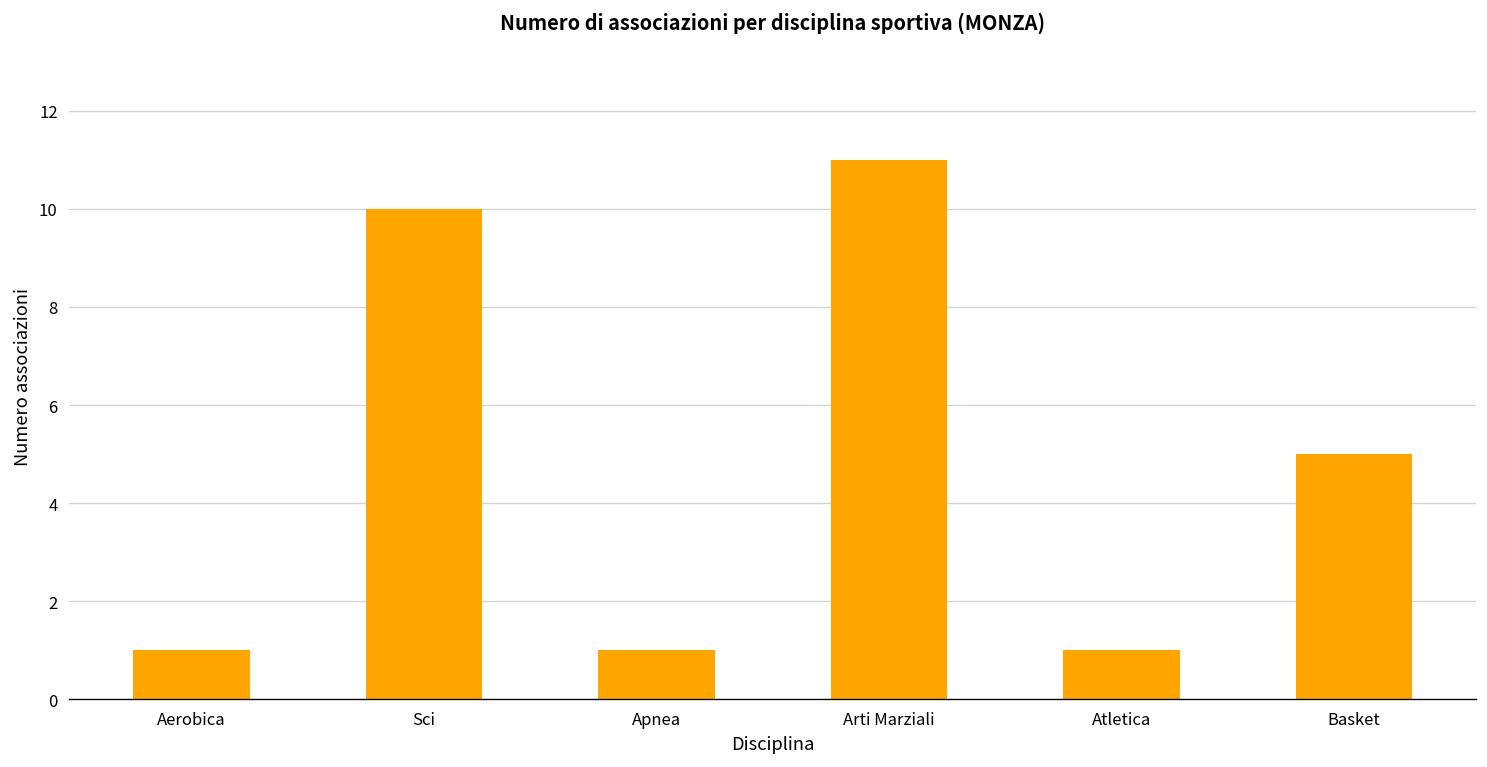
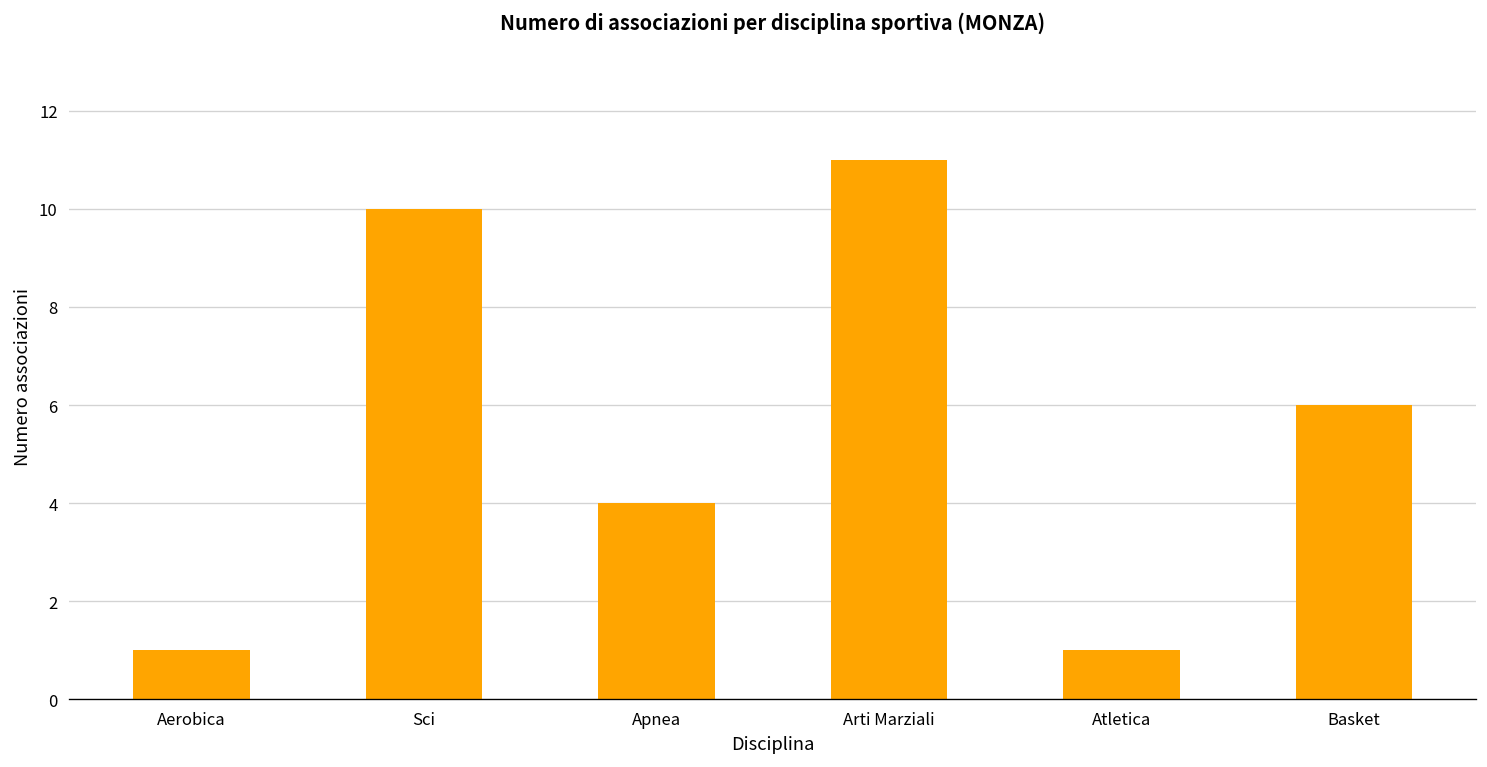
  {
    "Aerobica": 1,
    "Sci": 10,
-   "Apnea": 1,
+   "Apnea": 4,
    "Arti Marziali": 11,
    "Atletica": 1,
-   "Basket": 5
+   "Basket": 6
  }
